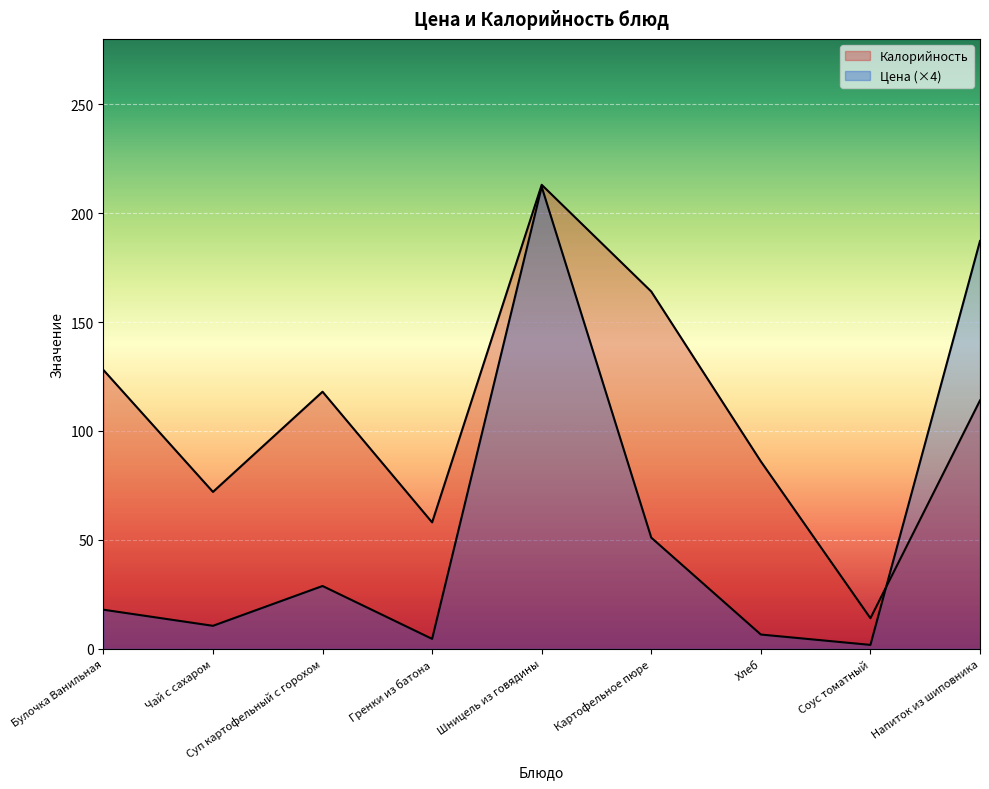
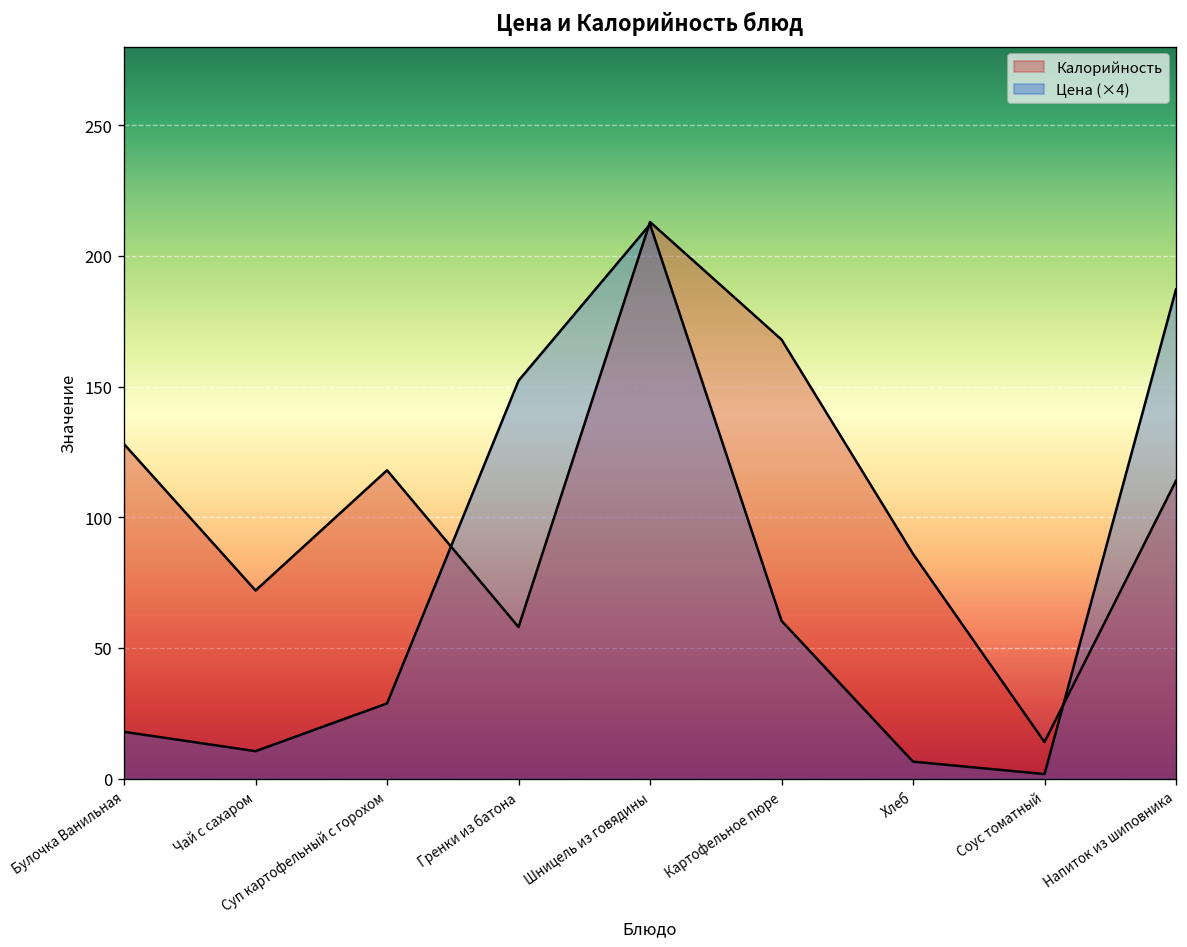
  {
    "Калорийность": {
      "Булочка Ванильная": 128,
      "Чай с сахаром": 72,
      "Суп картофельный с горохом": 118,
      "Гренки из батона": 58,
-     "Картофельное пюре": 164,
+     "Картофельное пюре": 168,
      "Хлеб": 86,
      "Соус томатный": 14,
      "Напиток из шиповника": 114
    },
    "Цена (×4)": {
      "Булочка Ванильная": 18,
      "Чай с сахаром": 11,
      "Суп картофельный с горохом": 29,
-     "Гренки из батона": 5,
-     "Картофельное пюре": 51,
+     "Гренки из батона": 152,
+     "Картофельное пюре": 60,
      "Хлеб": 7,
      "Соус томатный": 2,
      "Напиток из шиповника": 187
    }
  }
